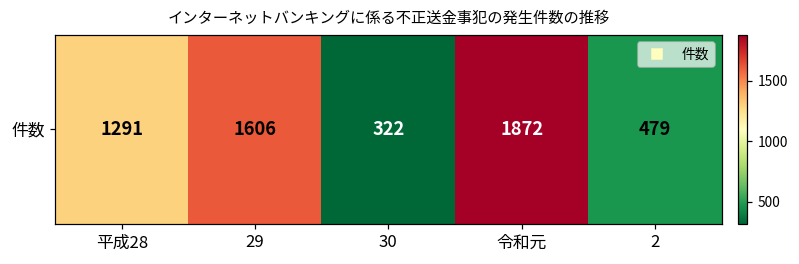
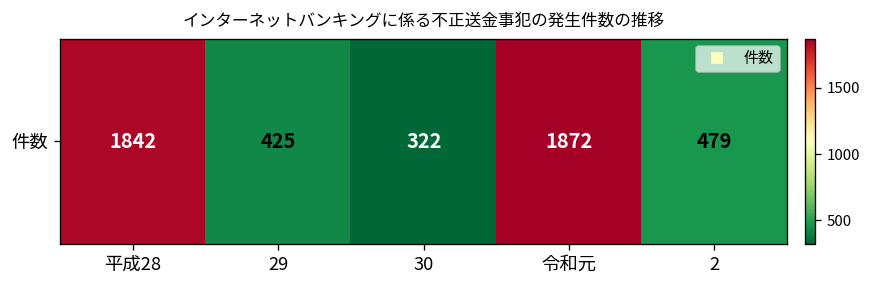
  {
    "件数": {
-     "平成28": 1291,
-     "29": 1606,
+     "平成28": 1842,
+     "29": 425,
      "30": 322,
      "令和元": 1872,
      "2": 479
    }
  }
